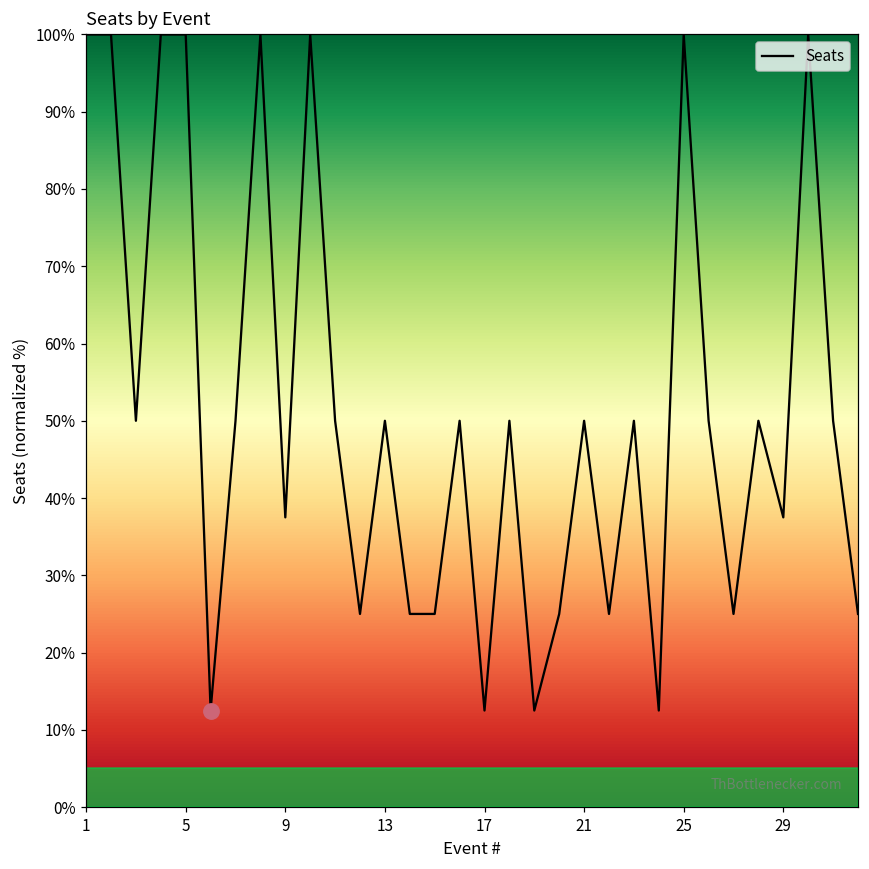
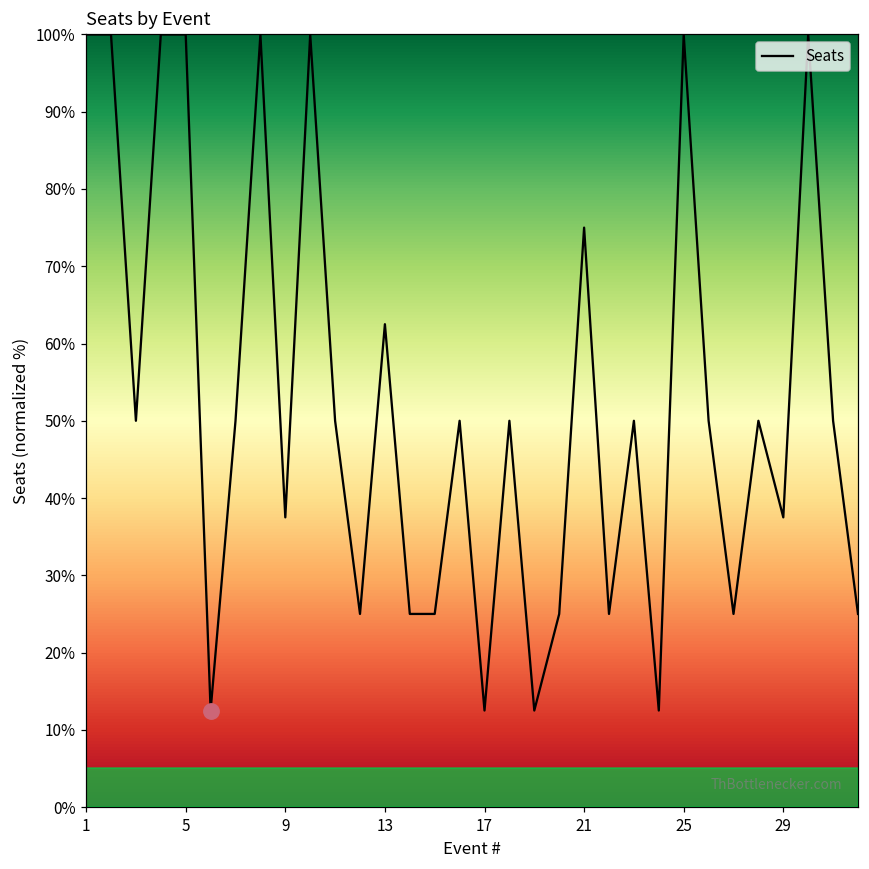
  {
    "Seats": {
      "1": "100%",
      "5": "100%",
      "9": "38%",
-     "13": "50%",
+     "13": "63%",
      "17": "13%",
-     "21": "50%",
+     "21": "75%",
      "25": "100%",
      "29": "38%"
    }
  }
